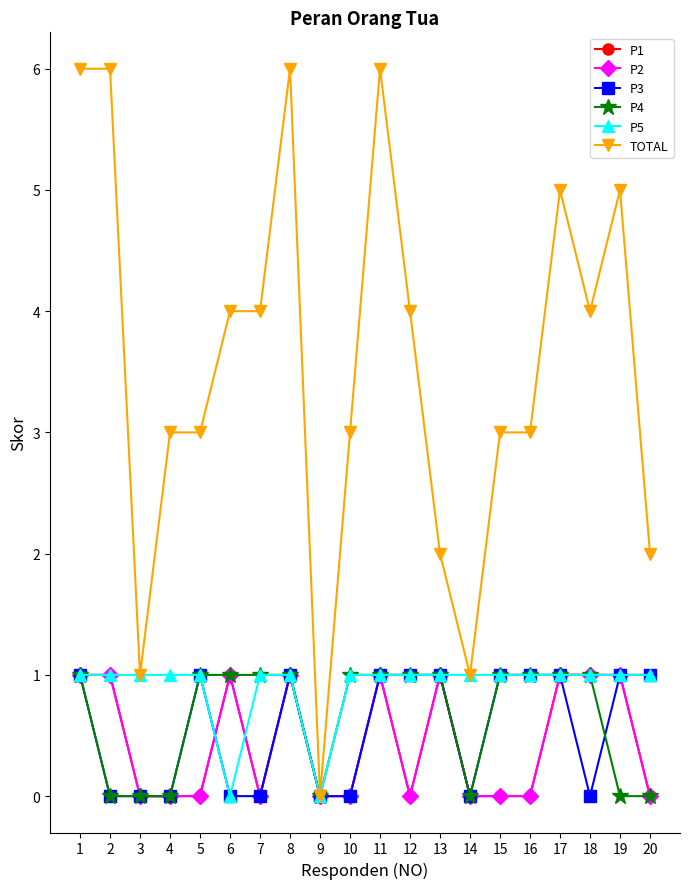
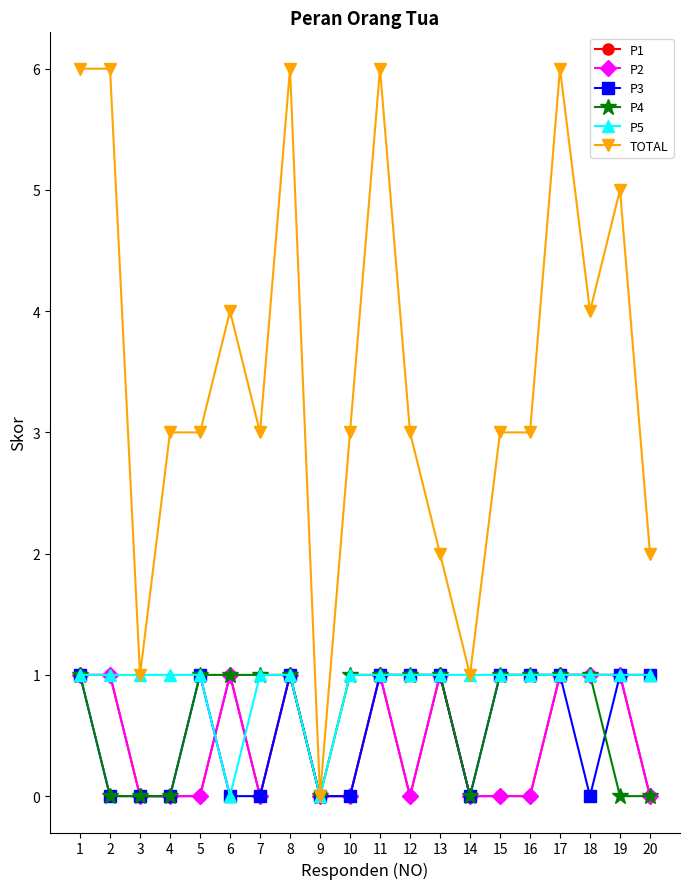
  {
    "P2": {
      "5": 0,
      "12": 0,
      "15": 0,
      "16": 0
    },
    "P3": {
      "18": 0
    },
    "P4": {
      "19": 0
    },
    "P5": {
      "4": 1
    },
    "TOTAL": {
      "1": 6,
      "2": 6,
      "4": 3,
      "5": 3,
      "6": 4,
-     "7": 4,
+     "7": 3,
      "8": 6,
      "10": 3,
      "11": 6,
-     "12": 4,
+     "12": 3,
      "13": 2,
      "15": 3,
      "16": 3,
-     "17": 5,
+     "17": 6,
      "18": 4,
      "19": 5,
      "20": 2
    }
  }
